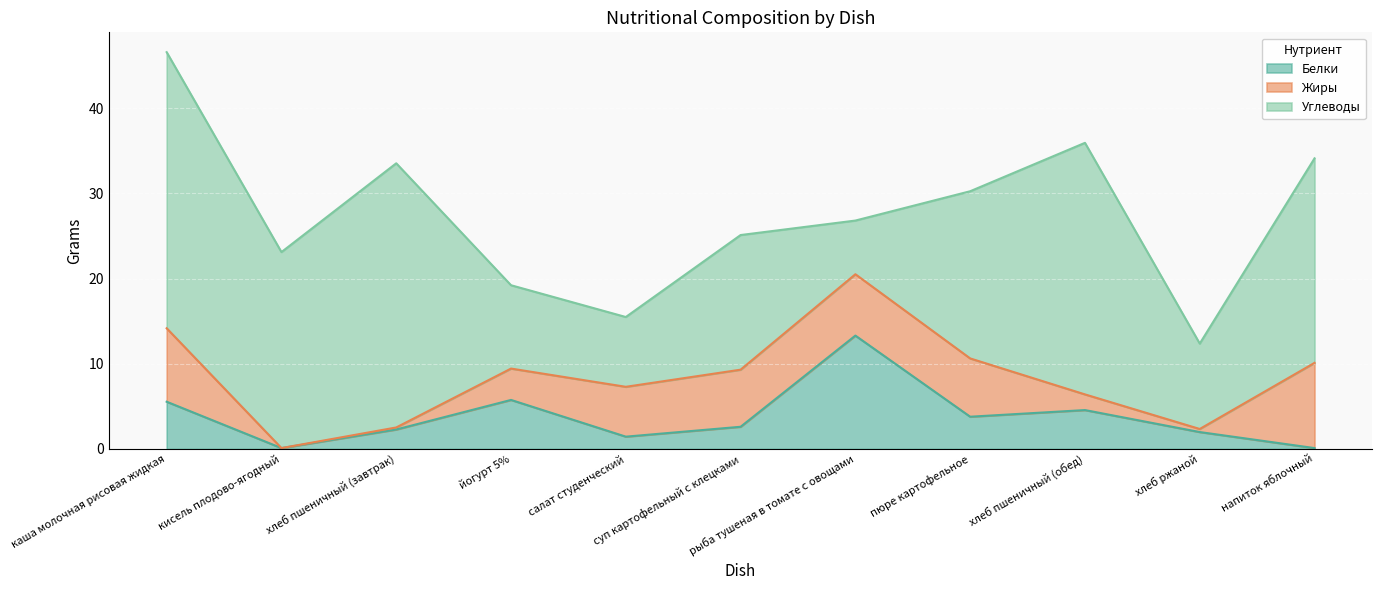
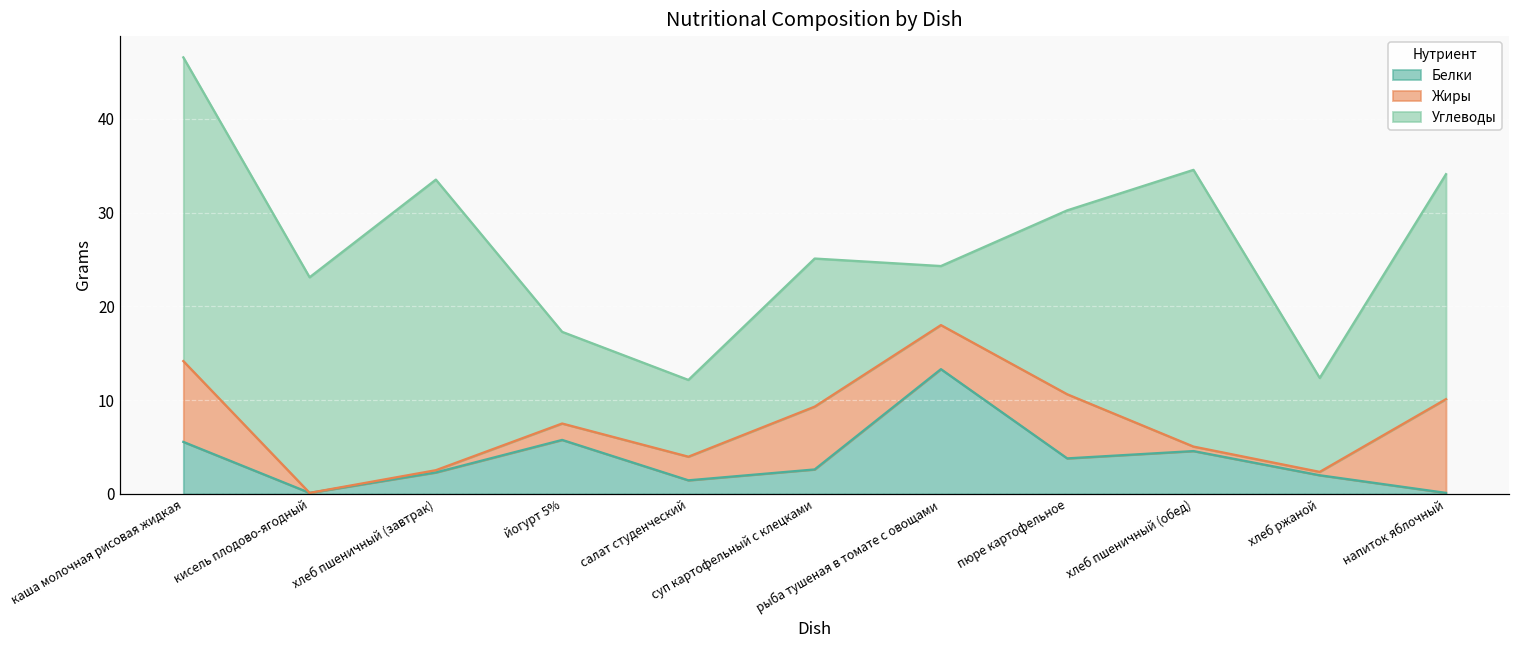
  {
    "Жиры": {
      "каша молочная рисовая жидкая": 9,
-     "йогурт 5%": 4,
-     "салат студенческий": 6,
+     "йогурт 5%": 2,
+     "салат студенческий": 3,
      "суп картофельный с клецками": 7,
-     "рыба тушеная в томате с овощами": 7,
+     "рыба тушеная в томате с овощами": 5,
      "пюре картофельное": 7,
-     "хлеб пшеничный (обед)": 2,
+     "хлеб пшеничный (обед)": 0,
      "хлеб ржаной": 0,
      "напиток яблочный": 10
    }
  }
